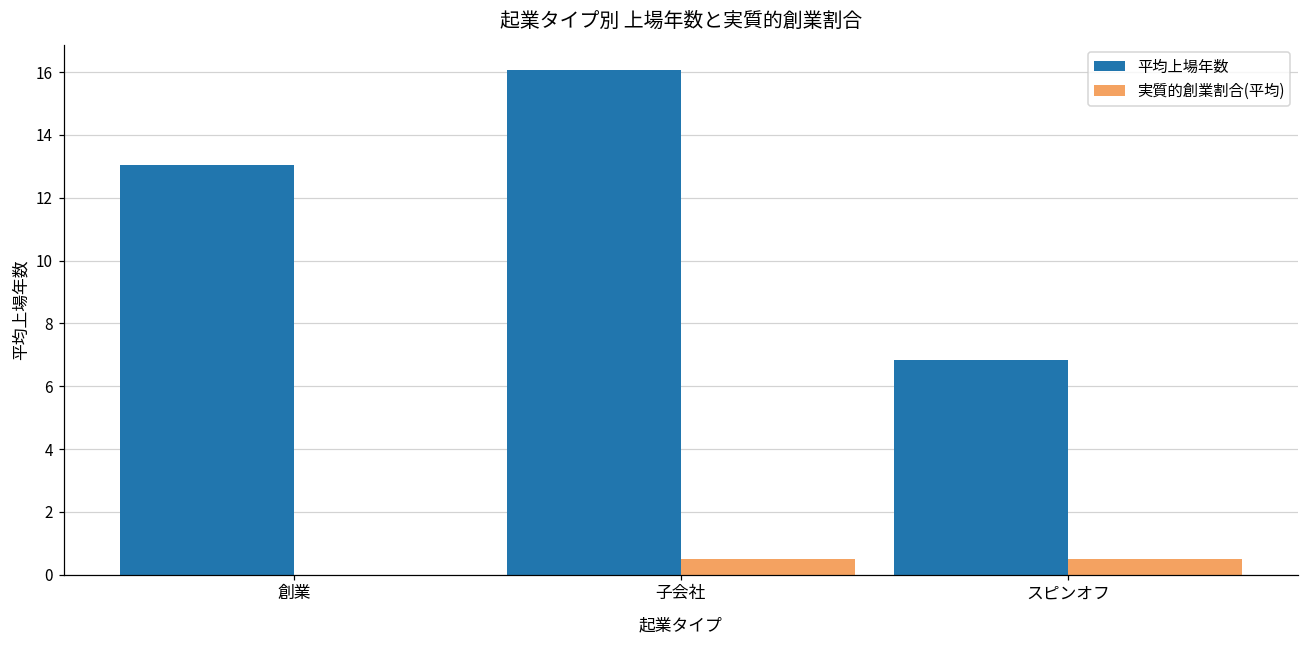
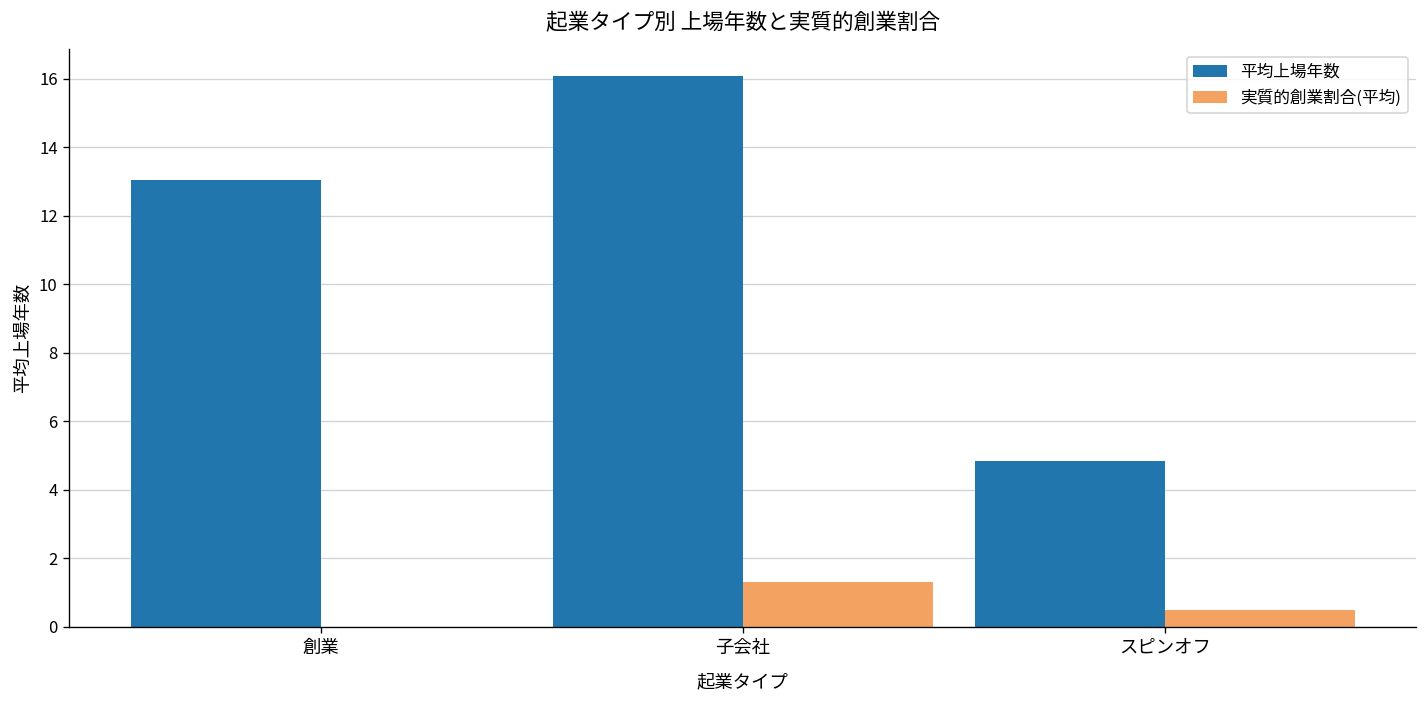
  {
    "平均上場年数": {
      "創業": 13.1,
      "子会社": 16.1,
-     "スピンオフ": 6.8
+     "スピンオフ": 4.8
    },
    "実質的創業割合(平均)": {
      "創業": 0.0,
-     "子会社": 0.5,
+     "子会社": 1.3,
      "スピンオフ": 0.5
    }
  }
